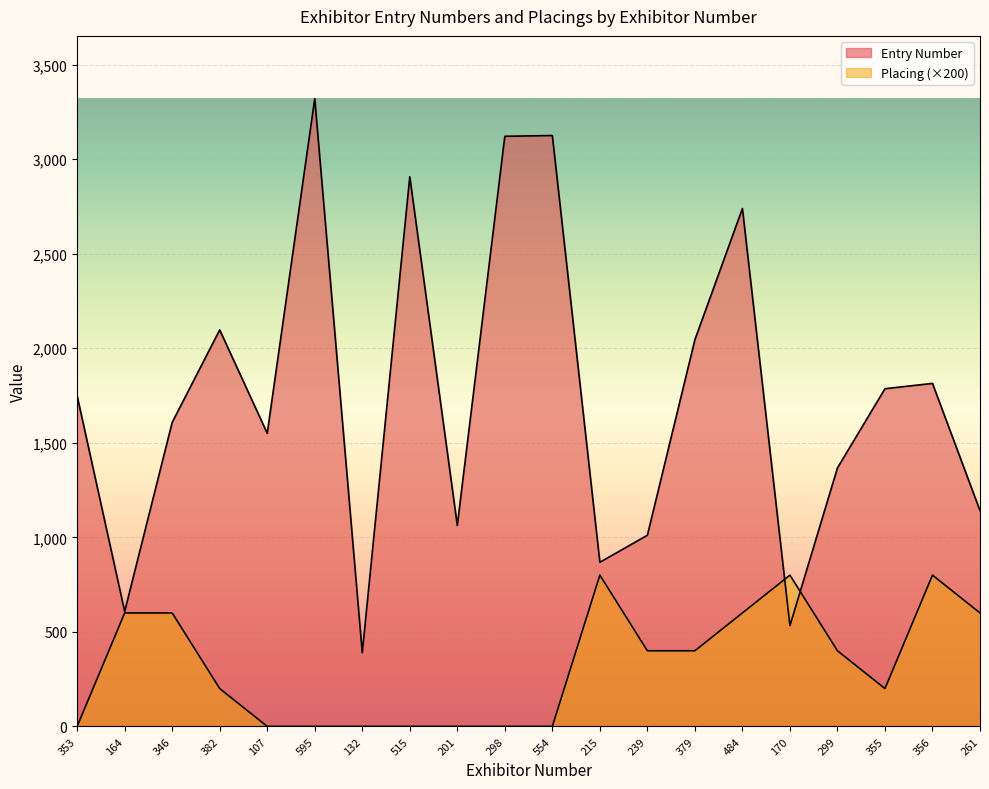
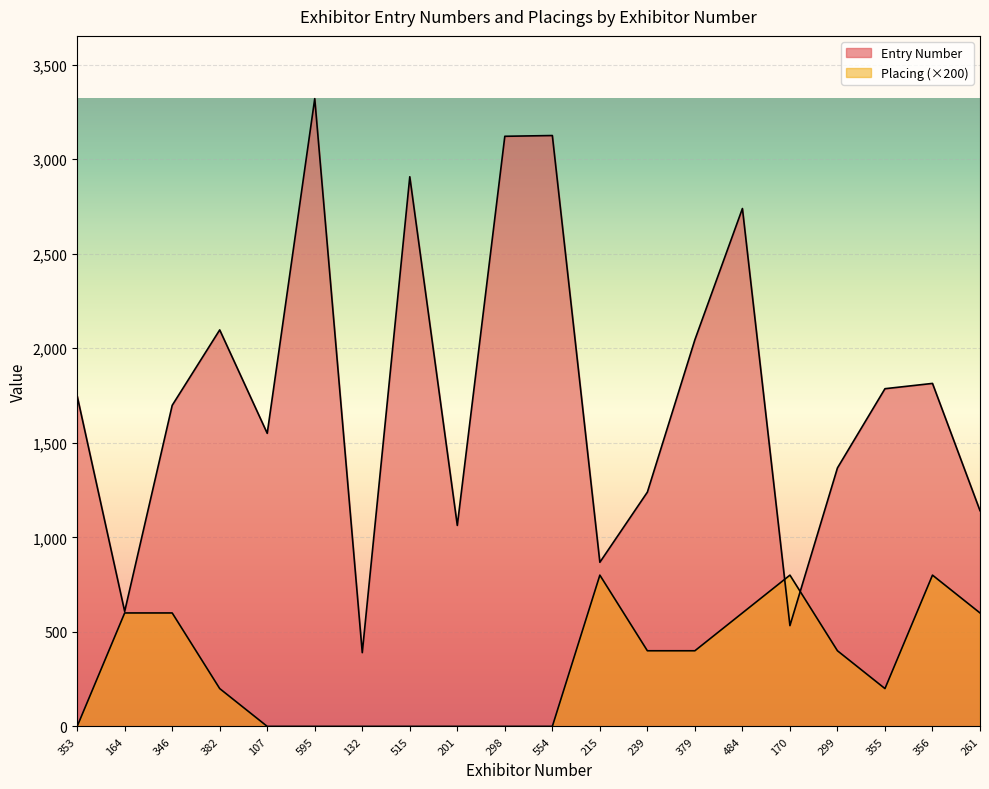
  {
    "Entry Number": {
      "353": "1,750",
-     "346": "1,610",
+     "346": "1,700",
      "382": "2,100",
      "107": "1,550",
      "595": "3,320",
      "132": "390",
      "515": "2,910",
      "201": "1,060",
      "298": "3,120",
      "554": "3,130",
      "215": "870",
-     "239": "1,010",
+     "239": "1,240",
      "379": "2,050",
      "484": "2,740",
      "170": "530",
      "299": "1,370",
      "355": "1,790",
      "356": "1,810",
      "261": "1,140"
    },
    "Placing (×200)": {
      "353": "0",
      "346": "600",
      "382": "200",
      "107": "0",
      "595": "0",
      "132": "0",
      "515": "0",
      "201": "0",
      "298": "0",
      "554": "0",
      "215": "800",
      "239": "400",
      "379": "400",
      "484": "600",
      "170": "800",
      "299": "400",
      "355": "200",
      "356": "800",
      "261": "600"
    }
  }
